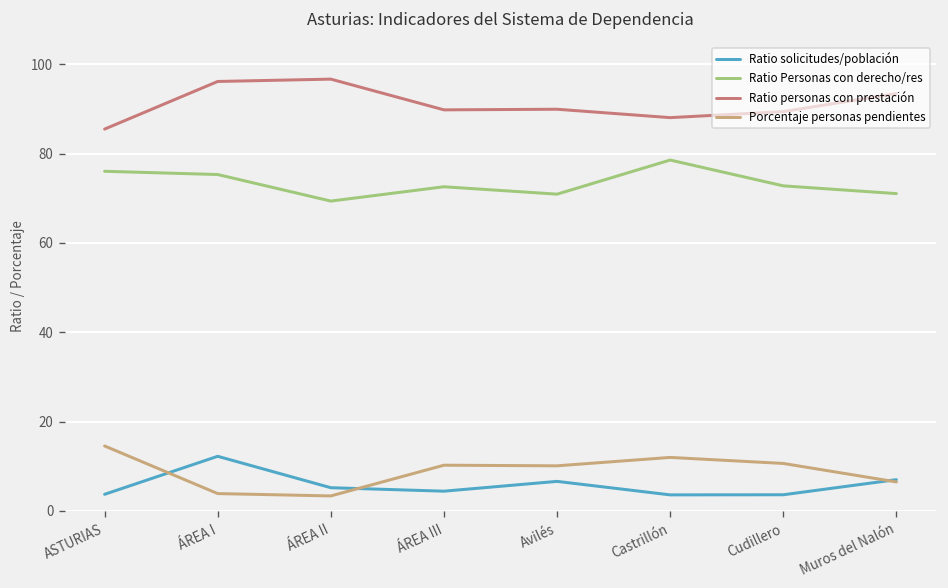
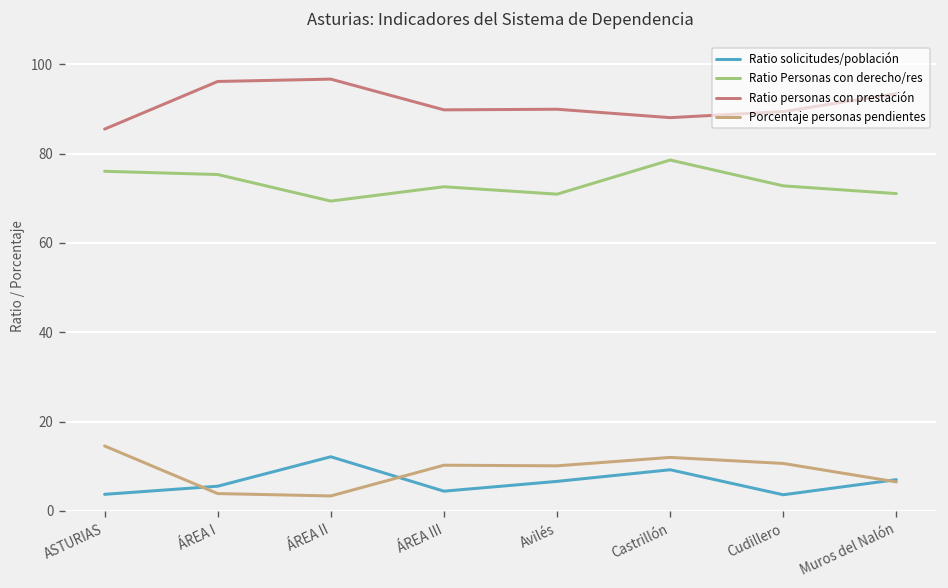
  {
    "Ratio solicitudes/población": {
      "ASTURIAS": 4,
-     "ÁREA I": 12,
-     "ÁREA II": 5,
+     "ÁREA I": 6,
+     "ÁREA II": 12,
      "ÁREA III": 4,
      "Avilés": 7,
-     "Castrillón": 4,
+     "Castrillón": 9,
      "Cudillero": 4
    }
  }
